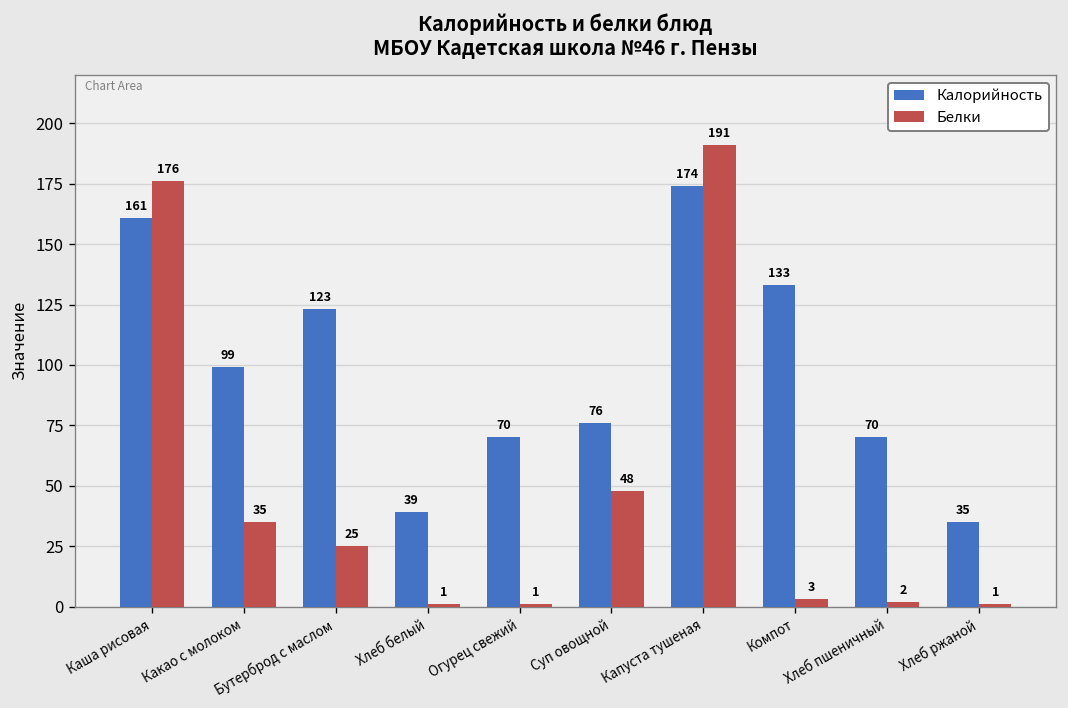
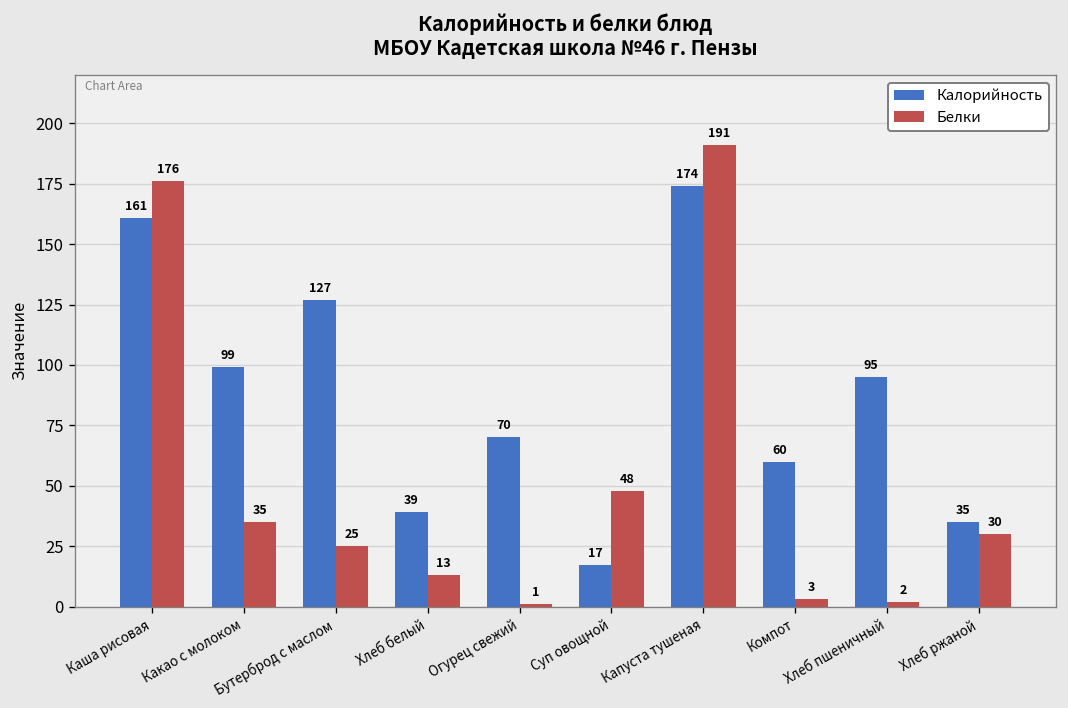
  {
    "Калорийность": {
      "Каша рисовая": 161,
      "Какао с молоком": 99,
-     "Бутерброд с маслом": 123,
+     "Бутерброд с маслом": 127,
      "Хлеб белый": 39,
      "Огурец свежий": 70,
-     "Суп овощной": 76,
+     "Суп овощной": 17,
      "Капуста тушеная": 174,
-     "Компот": 133,
-     "Хлеб пшеничный": 70,
+     "Компот": 60,
+     "Хлеб пшеничный": 95,
      "Хлеб ржаной": 35
    },
    "Белки": {
      "Каша рисовая": 176,
      "Какао с молоком": 35,
      "Бутерброд с маслом": 25,
-     "Хлеб белый": 1,
+     "Хлеб белый": 13,
      "Огурец свежий": 1,
      "Суп овощной": 48,
      "Капуста тушеная": 191,
      "Компот": 3,
      "Хлеб пшеничный": 2,
-     "Хлеб ржаной": 1
+     "Хлеб ржаной": 30
    }
  }
